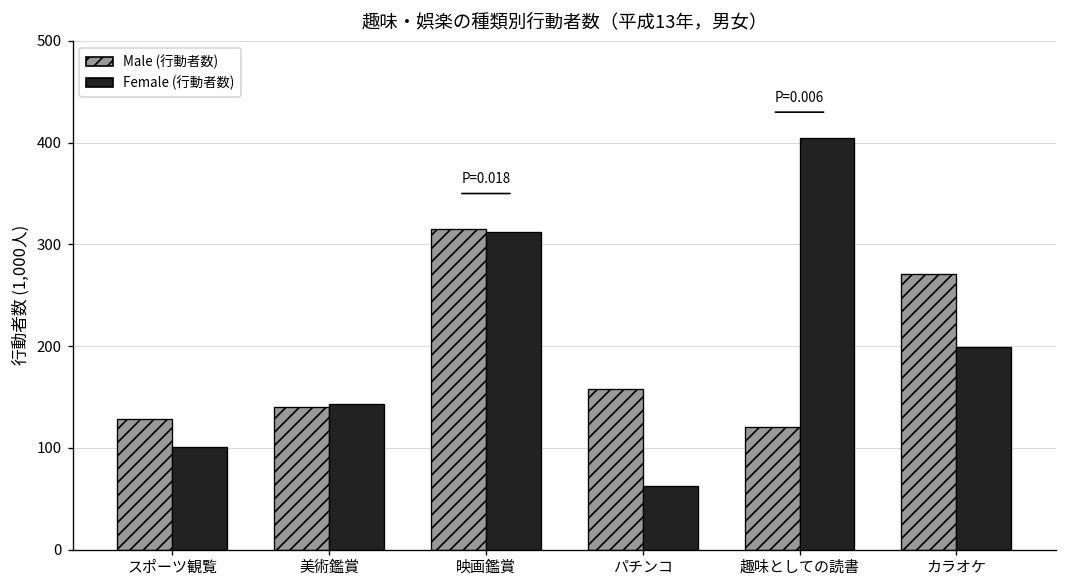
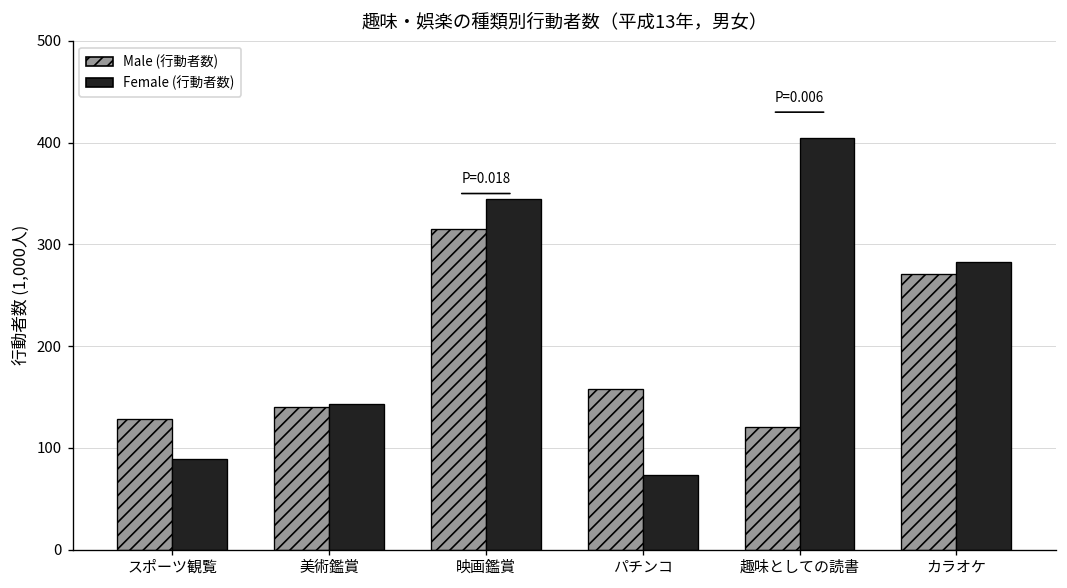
  {
    "Male (行動者数)": {
      "スポーツ観覧": 130,
      "美術鑑賞": 140,
      "映画鑑賞": 320,
      "パチンコ": 160,
      "趣味としての読書": 120,
      "カラオケ": 270
    },
    "Female (行動者数)": {
-     "スポーツ観覧": 100,
+     "スポーツ観覧": 90,
      "美術鑑賞": 140,
-     "映画鑑賞": 310,
-     "パチンコ": 60,
+     "映画鑑賞": 350,
+     "パチンコ": 70,
      "趣味としての読書": 410,
-     "カラオケ": 200
+     "カラオケ": 280
    }
  }
